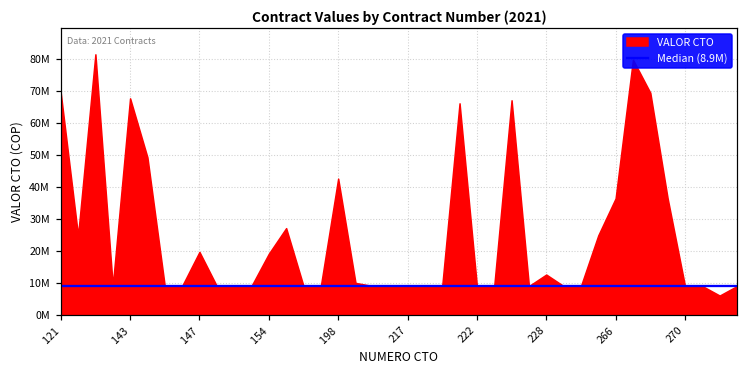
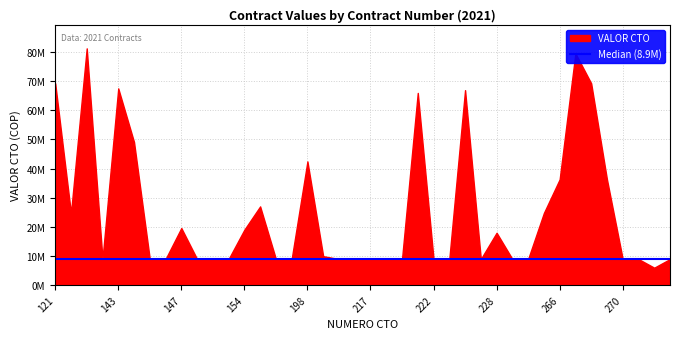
  {
    "121": 69000000,
    "143": 68000000,
    "147": 20000000,
    "154": 19000000,
    "198": 42000000,
    "217": 9000000,
    "222": 9000000,
-   "228": 13000000,
+   "228": 18000000,
    "266": 36000000,
    "270": 9000000
  }
